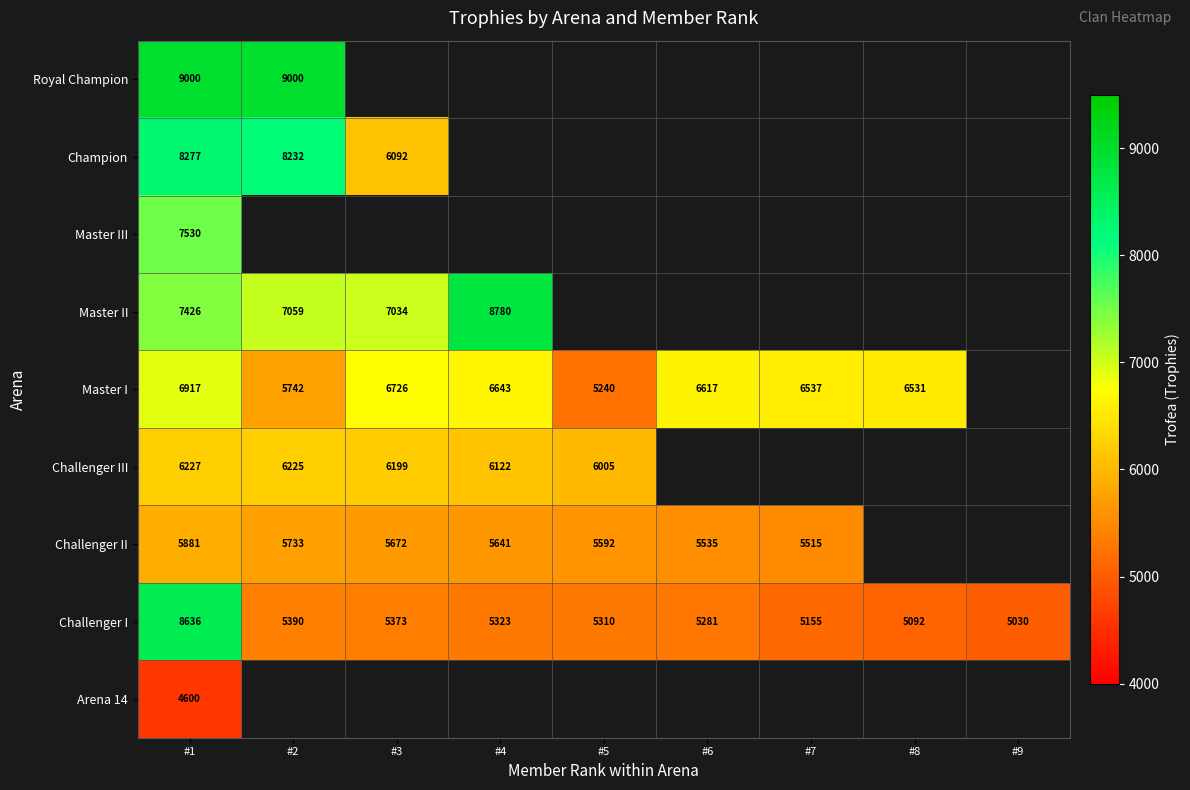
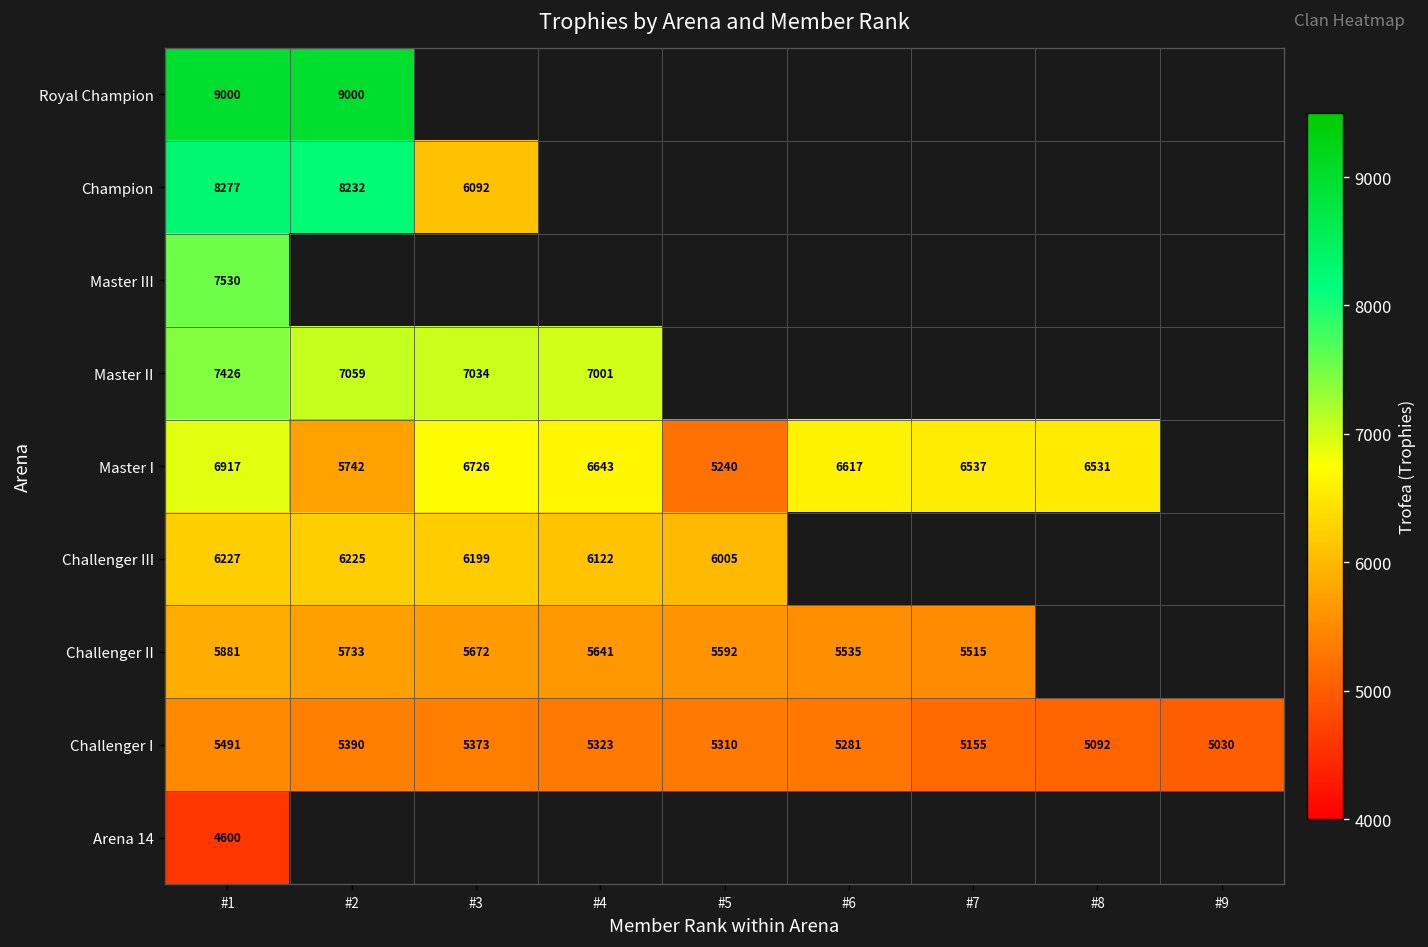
  {
    "Royal Champion": {
      "#1": 9000,
      "#2": 9000
    },
    "Champion": {
      "#1": 8277,
      "#2": 8232,
      "#3": 6092
    },
    "Master III": {
      "#1": 7530
    },
    "Master II": {
      "#1": 7426,
      "#2": 7059,
      "#3": 7034,
-     "#4": 8780
+     "#4": 7001
    },
    "Master I": {
      "#1": 6917,
      "#2": 5742,
      "#3": 6726,
      "#4": 6643,
      "#5": 5240,
      "#6": 6617,
      "#7": 6537,
      "#8": 6531
    },
    "Challenger III": {
      "#1": 6227,
      "#2": 6225,
      "#3": 6199,
      "#4": 6122,
      "#5": 6005
    },
    "Challenger II": {
      "#1": 5881,
      "#2": 5733,
      "#3": 5672,
      "#4": 5641,
      "#5": 5592,
      "#6": 5535,
      "#7": 5515
    },
    "Challenger I": {
-     "#1": 8636,
+     "#1": 5491,
      "#2": 5390,
      "#3": 5373,
      "#4": 5323,
      "#5": 5310,
      "#6": 5281,
      "#7": 5155,
      "#8": 5092,
      "#9": 5030
    },
    "Arena 14": {
      "#1": 4600
    }
  }
